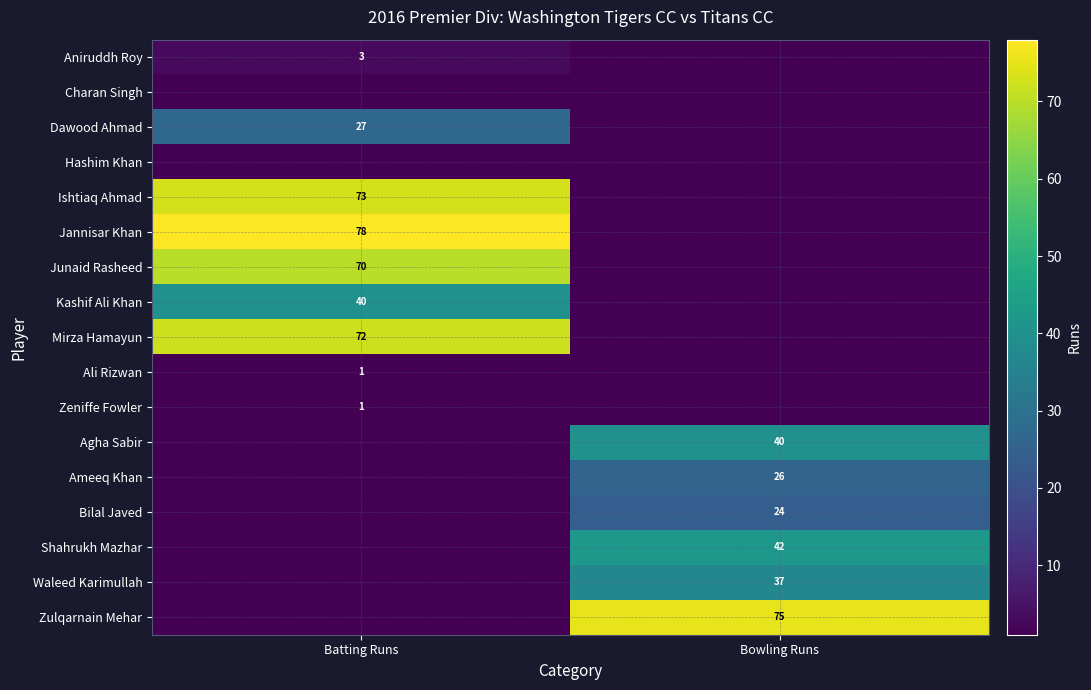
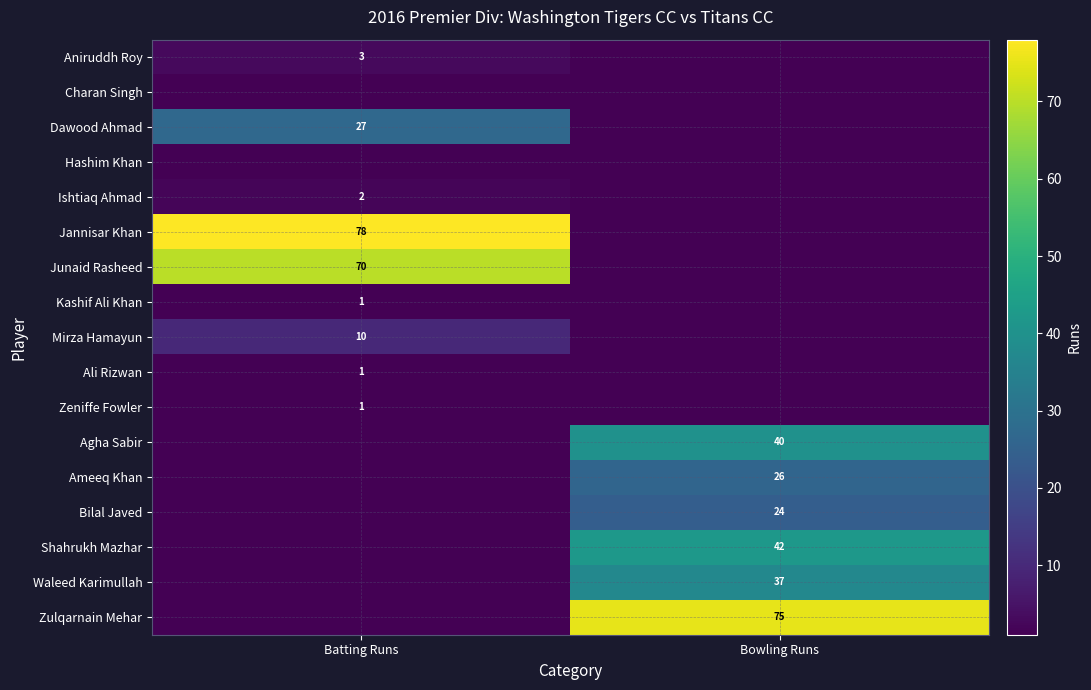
  {
    "Aniruddh Roy": {
      "Batting Runs": 3
    },
    "Dawood Ahmad": {
      "Batting Runs": 27
    },
    "Ishtiaq Ahmad": {
-     "Batting Runs": 73
+     "Batting Runs": 2
    },
    "Jannisar Khan": {
      "Batting Runs": 78
    },
    "Junaid Rasheed": {
      "Batting Runs": 70
    },
    "Kashif Ali Khan": {
-     "Batting Runs": 40
+     "Batting Runs": 1
    },
    "Mirza Hamayun": {
-     "Batting Runs": 72
+     "Batting Runs": 10
    },
    "Ali Rizwan": {
      "Batting Runs": 1
    },
    "Zeniffe Fowler": {
      "Batting Runs": 1
    },
    "Agha Sabir": {
      "Bowling Runs": 40
    },
    "Ameeq Khan": {
      "Bowling Runs": 26
    },
    "Bilal Javed": {
      "Bowling Runs": 24
    },
    "Shahrukh Mazhar": {
      "Bowling Runs": 42
    },
    "Waleed Karimullah": {
      "Bowling Runs": 37
    },
    "Zulqarnain Mehar": {
      "Bowling Runs": 75
    }
  }
